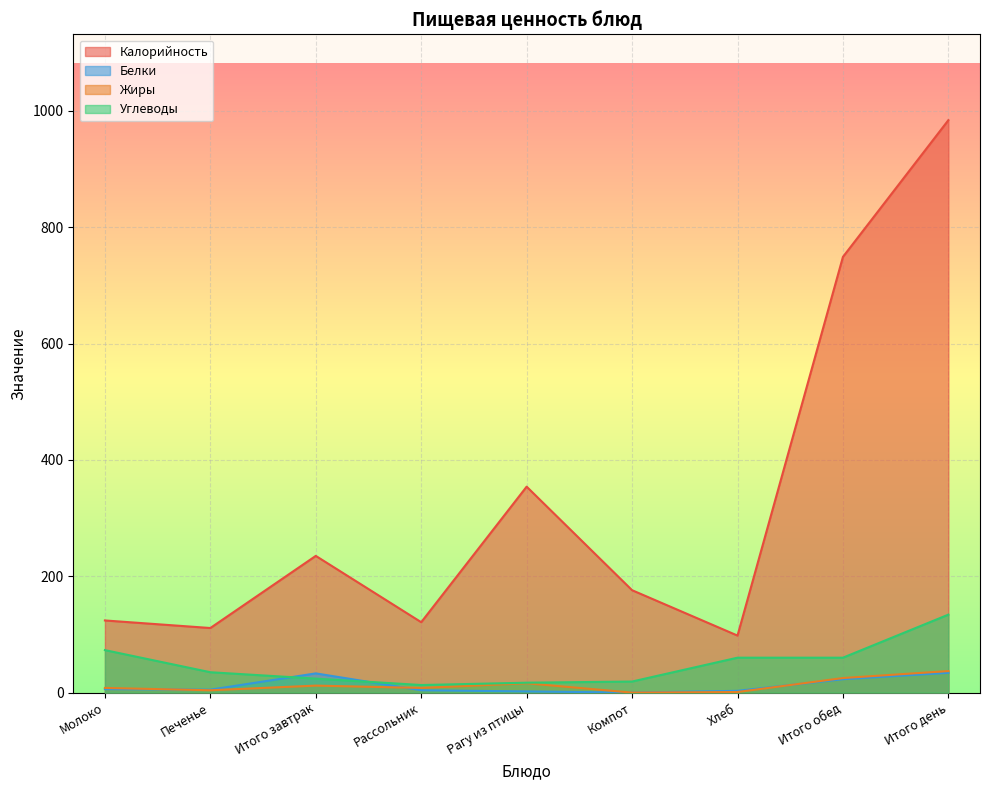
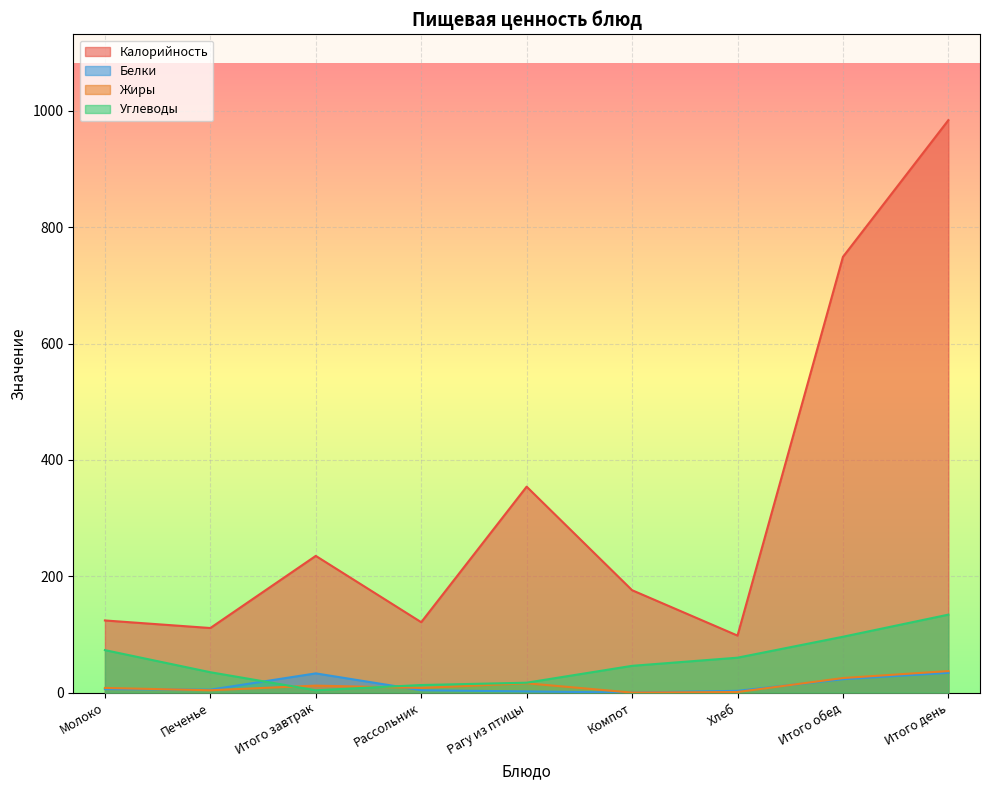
  {
    "Белки": {
      "Итого завтрак": 30,
      "Рагу из птицы": 0
    },
    "Углеводы": {
      "Молоко": 70,
      "Печенье": 40,
-     "Итого завтрак": 20,
+     "Итого завтрак": 0,
      "Рассольник": 10,
-     "Компот": 20,
+     "Компот": 50,
      "Хлеб": 60,
-     "Итого обед": 60,
+     "Итого обед": 100,
      "Итого день": 130
    }
  }
